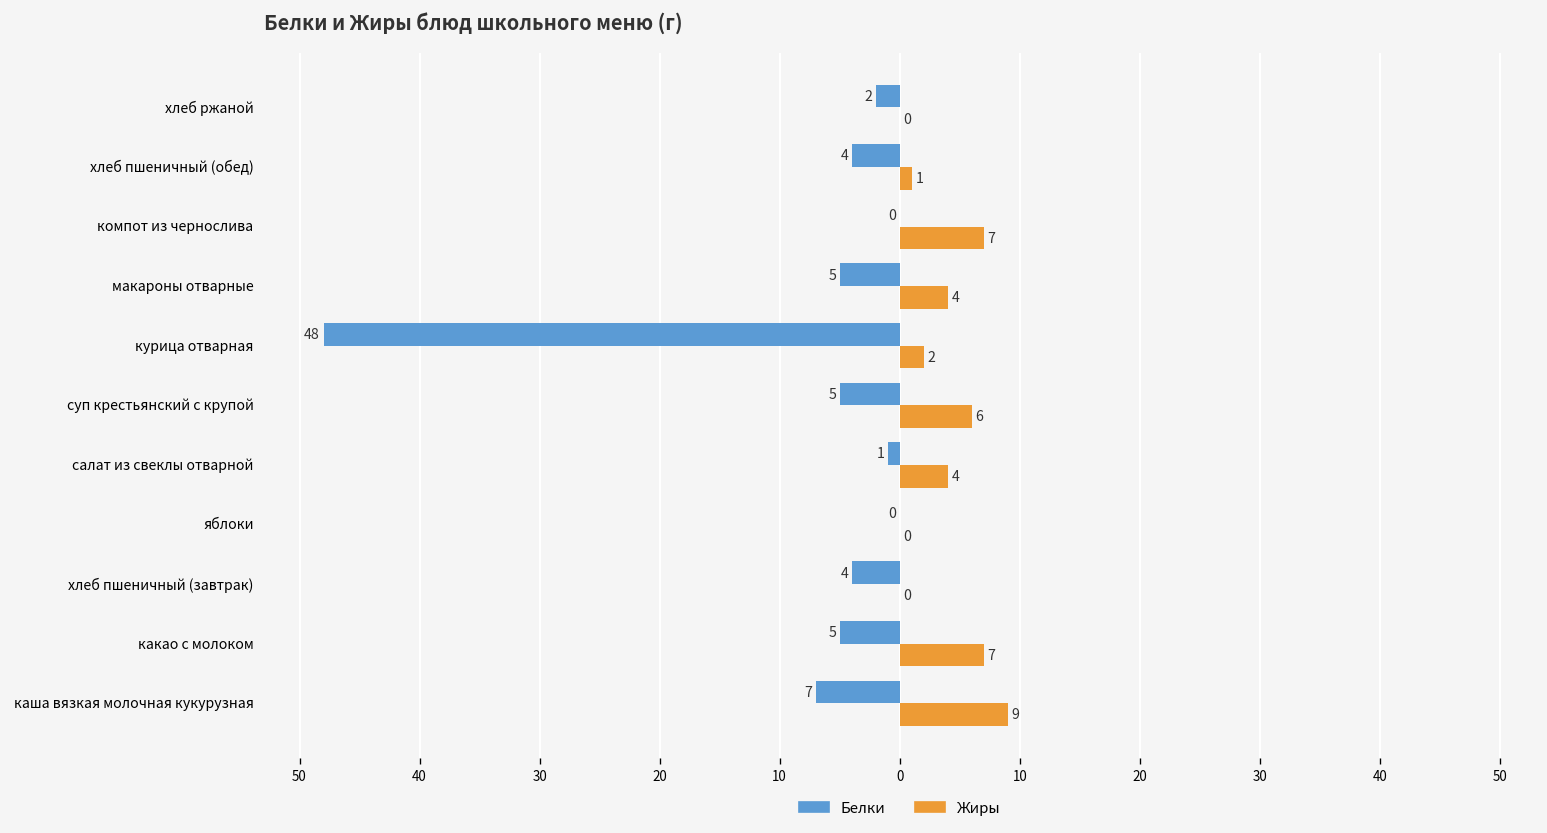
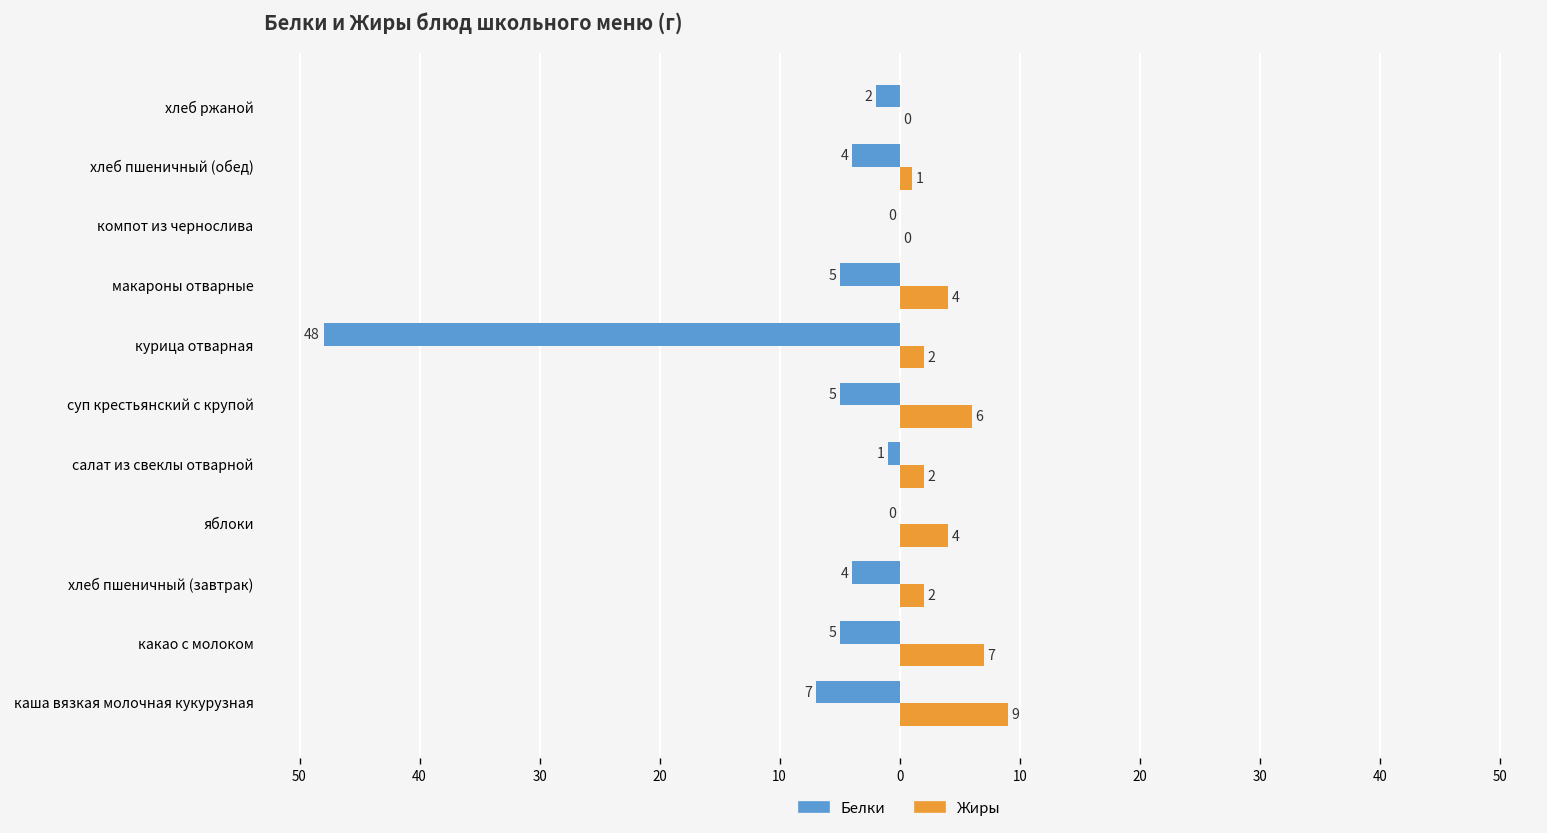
  {
    "Белки": {
      "компот из чернослива": 0,
      "яблоки": 0
    },
    "Жиры": {
      "хлеб ржаной": 0,
      "хлеб пшеничный (обед)": 1,
-     "компот из чернослива": 7,
+     "компот из чернослива": 0,
      "макароны отварные": 4,
      "курица отварная": 2,
      "суп крестьянский с крупой": 6,
-     "салат из свеклы отварной": 4,
-     "яблоки": 0,
-     "хлеб пшеничный (завтрак)": 0,
+     "салат из свеклы отварной": 2,
+     "яблоки": 4,
+     "хлеб пшеничный (завтрак)": 2,
      "какао с молоком": 7,
      "каша вязкая молочная кукурузная": 9
    }
  }
